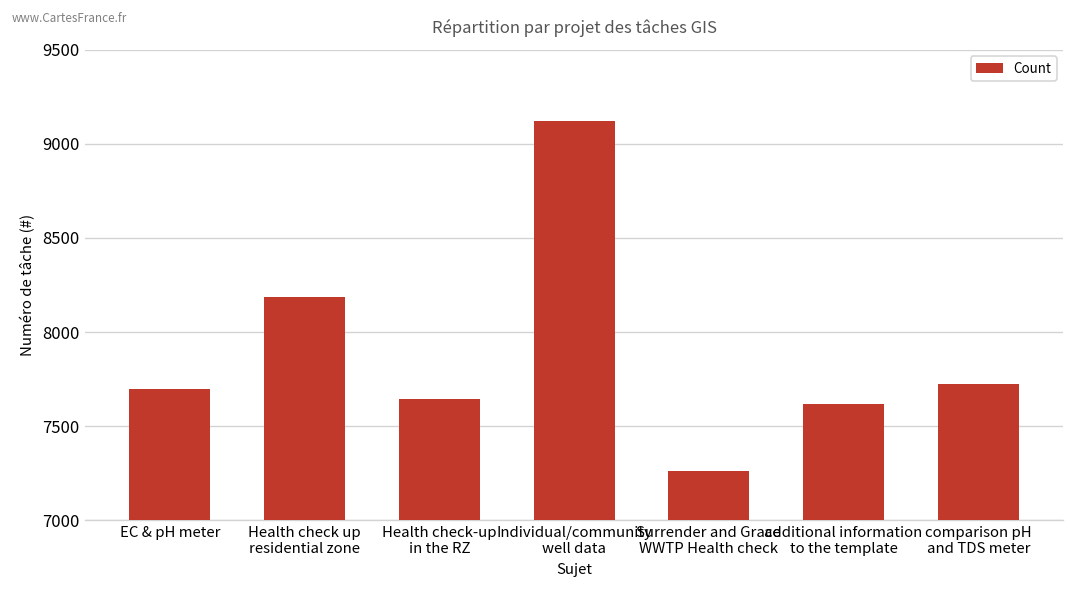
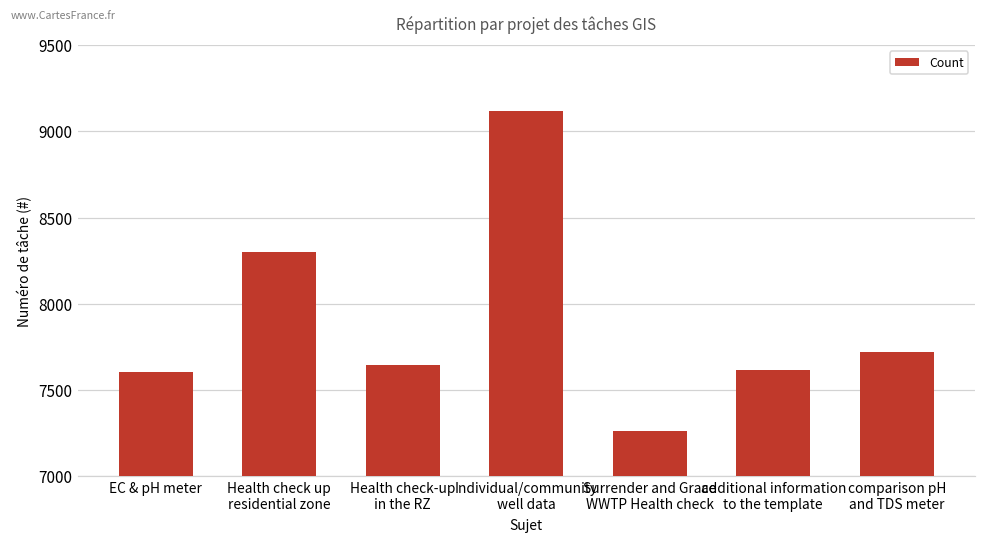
  {
-   "EC & pH meter": 7700,
-   "Health check up residential zone": 8190,
+   "EC & pH meter": 7600,
+   "Health check up residential zone": 8300,
    "Health check-up in the RZ": 7640,
    "Individual/community well data": 9120,
    "Surrender and Grace WWTP Health check": 7260,
    "additional information to the template": 7620,
    "comparison pH and TDS meter": 7720
  }
